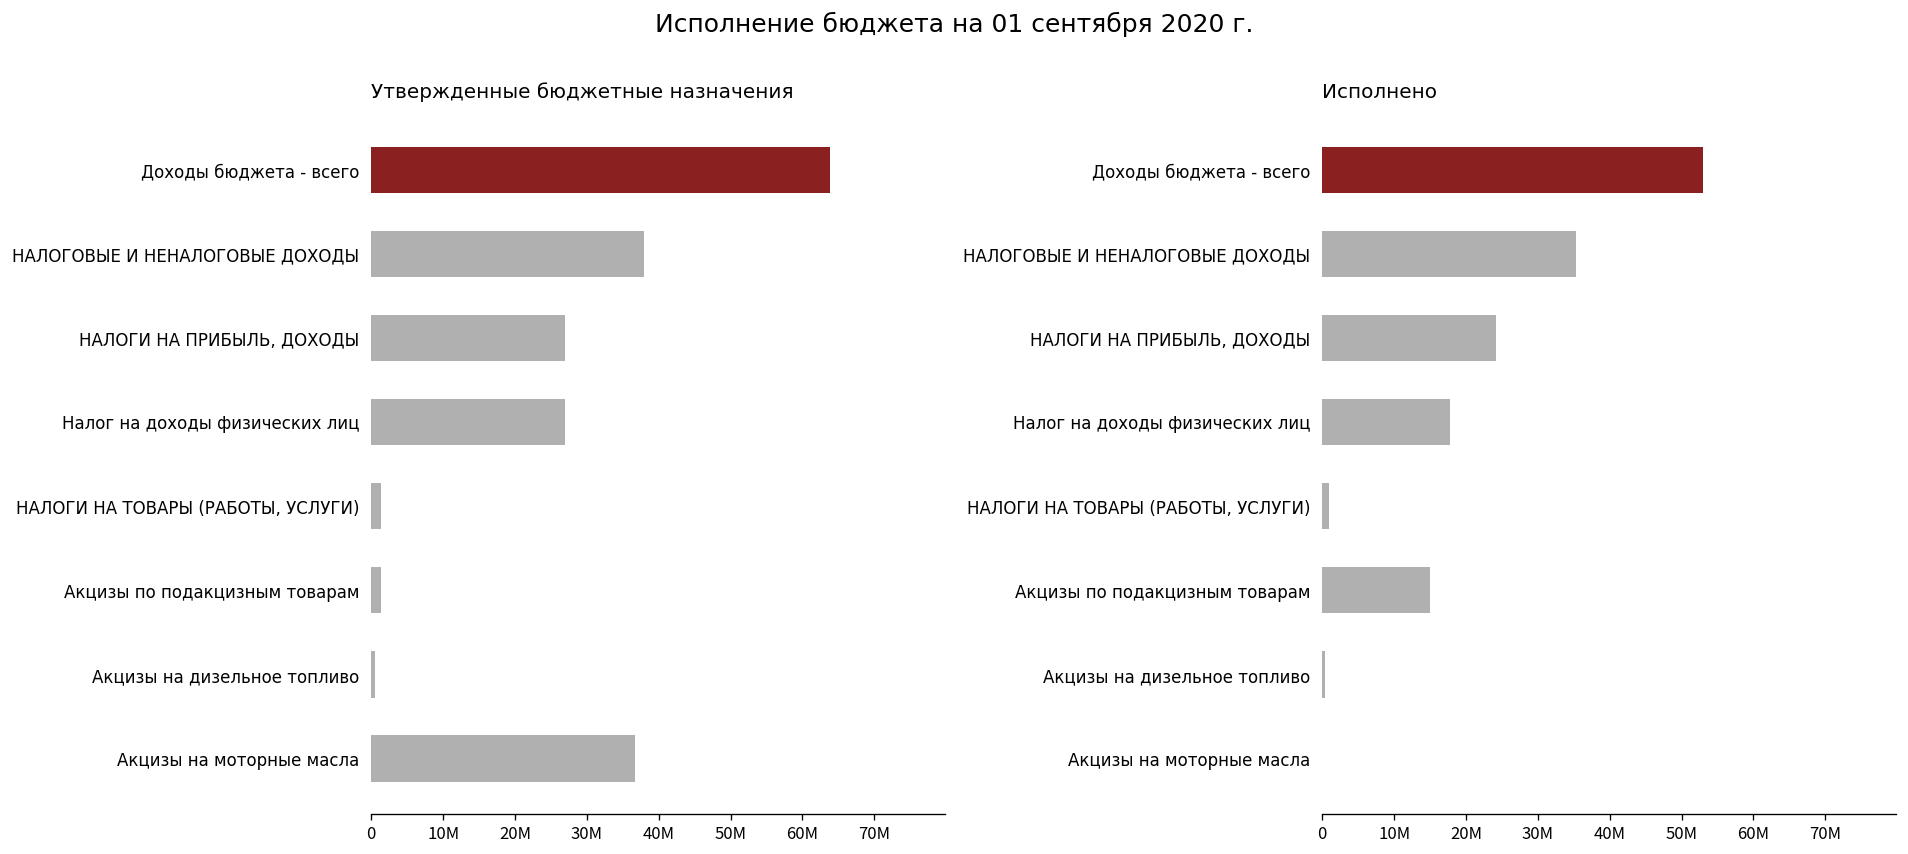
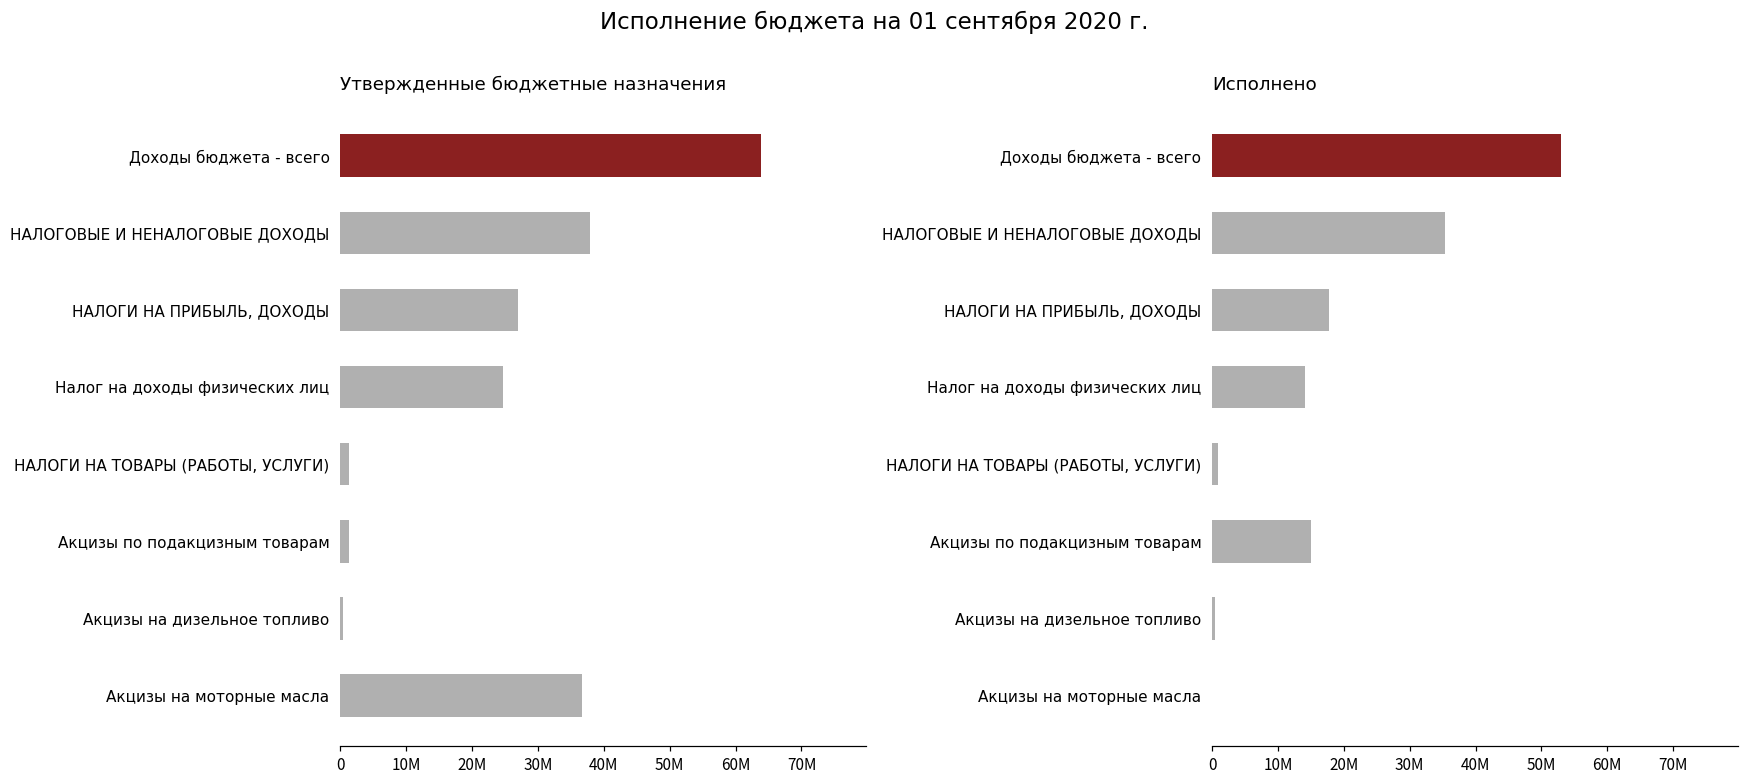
  {
    "Утвержденные бюджетные назначения": {
      "Доходы бюджета - всего": 64000000,
      "НАЛОГОВЫЕ И НЕНАЛОГОВЫЕ ДОХОДЫ": 38000000,
      "НАЛОГИ НА ПРИБЫЛЬ, ДОХОДЫ": 27000000,
-     "Налог на доходы физических лиц": 27000000,
+     "Налог на доходы физических лиц": 25000000,
      "НАЛОГИ НА ТОВАРЫ (РАБОТЫ, УСЛУГИ)": 1000000,
      "Акцизы по подакцизным товарам": 1000000,
      "Акцизы на дизельное топливо": 0,
      "Акцизы на моторные масла": 37000000
    },
    "Исполнено": {
      "Доходы бюджета - всего": 53000000,
      "НАЛОГОВЫЕ И НЕНАЛОГОВЫЕ ДОХОДЫ": 35000000,
-     "НАЛОГИ НА ПРИБЫЛЬ, ДОХОДЫ": 24000000,
-     "Налог на доходы физических лиц": 18000000,
+     "НАЛОГИ НА ПРИБЫЛЬ, ДОХОДЫ": 18000000,
+     "Налог на доходы физических лиц": 14000000,
      "НАЛОГИ НА ТОВАРЫ (РАБОТЫ, УСЛУГИ)": 1000000,
      "Акцизы по подакцизным товарам": 15000000
    }
  }
